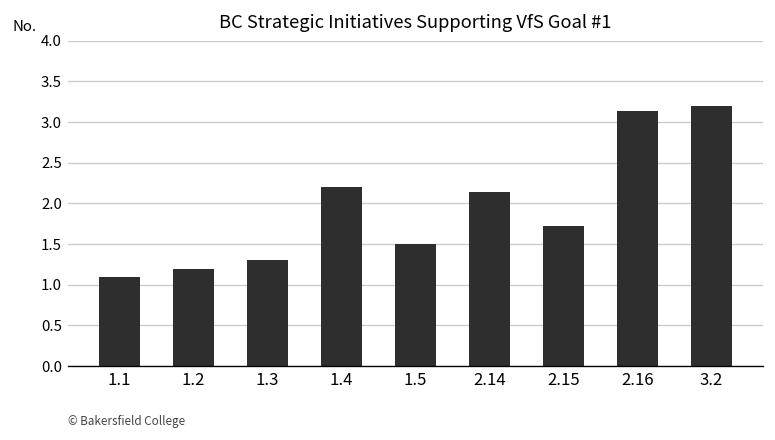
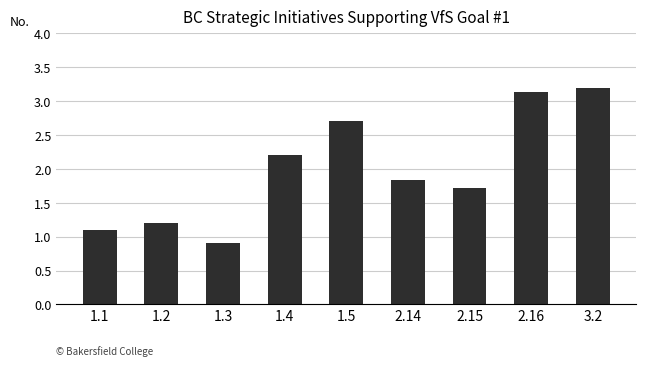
  {
    "1.1": 1.1,
    "1.2": 1.2,
-   "1.3": 1.3,
+   "1.3": 0.9,
    "1.4": 2.2,
-   "1.5": 1.5,
-   "2.14": 2.1,
+   "1.5": 2.7,
+   "2.14": 1.8,
    "2.15": 1.7,
    "2.16": 3.1,
    "3.2": 3.2
  }
